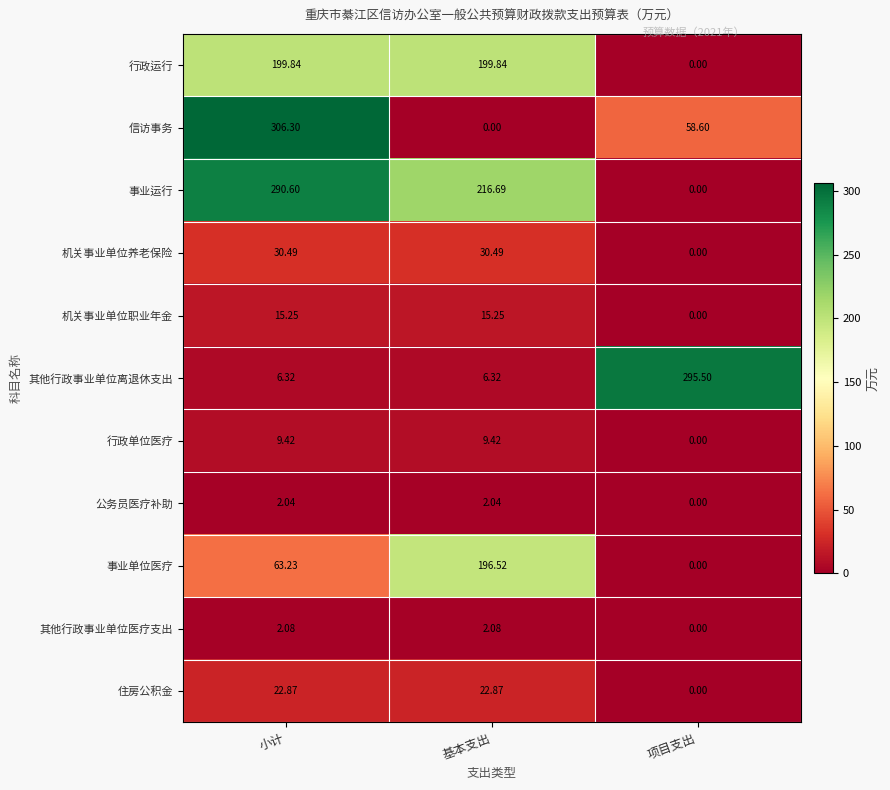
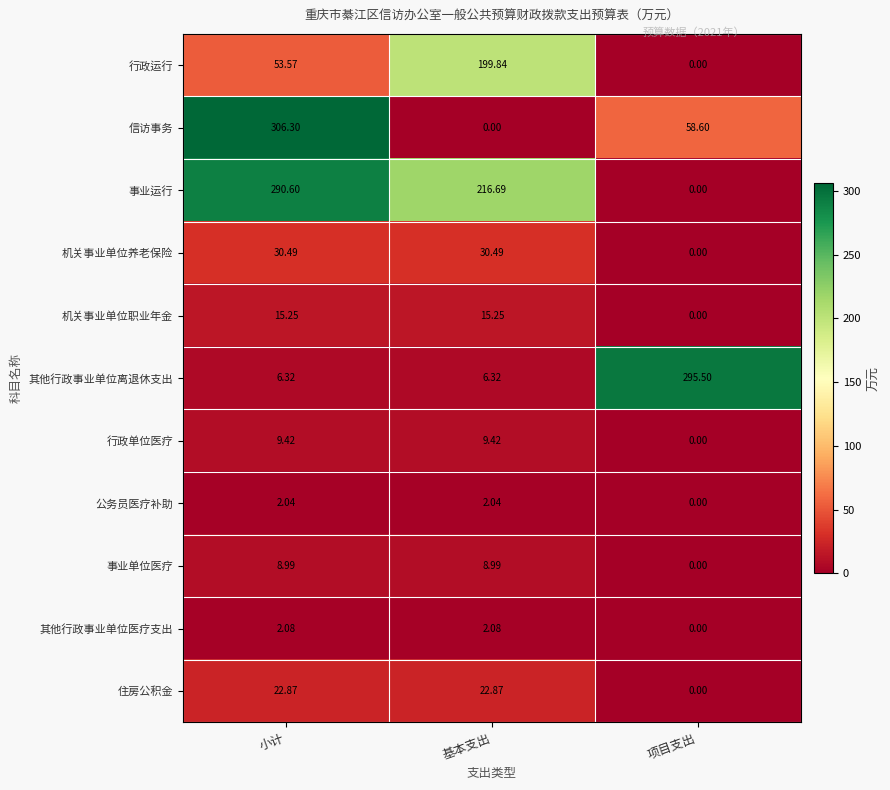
  {
    "行政运行": {
-     "小计": 199.84,
+     "小计": 53.57,
      "基本支出": 199.84,
      "项目支出": 0.00
    },
    "信访事务": {
      "小计": 306.30,
      "基本支出": 0.00,
      "项目支出": 58.60
    },
    "事业运行": {
      "小计": 290.60,
      "基本支出": 216.69,
      "项目支出": 0.00
    },
    "机关事业单位养老保险": {
      "小计": 30.49,
      "基本支出": 30.49,
      "项目支出": 0.00
    },
    "机关事业单位职业年金": {
      "小计": 15.25,
      "基本支出": 15.25,
      "项目支出": 0.00
    },
    "其他行政事业单位离退休支出": {
      "小计": 6.32,
      "基本支出": 6.32,
      "项目支出": 295.50
    },
    "行政单位医疗": {
      "小计": 9.42,
      "基本支出": 9.42,
      "项目支出": 0.00
    },
    "公务员医疗补助": {
      "小计": 2.04,
      "基本支出": 2.04,
      "项目支出": 0.00
    },
    "事业单位医疗": {
-     "小计": 63.23,
-     "基本支出": 196.52,
+     "小计": 8.99,
+     "基本支出": 8.99,
      "项目支出": 0.00
    },
    "其他行政事业单位医疗支出": {
      "小计": 2.08,
      "基本支出": 2.08,
      "项目支出": 0.00
    },
    "住房公积金": {
      "小计": 22.87,
      "基本支出": 22.87,
      "项目支出": 0.00
    }
  }
